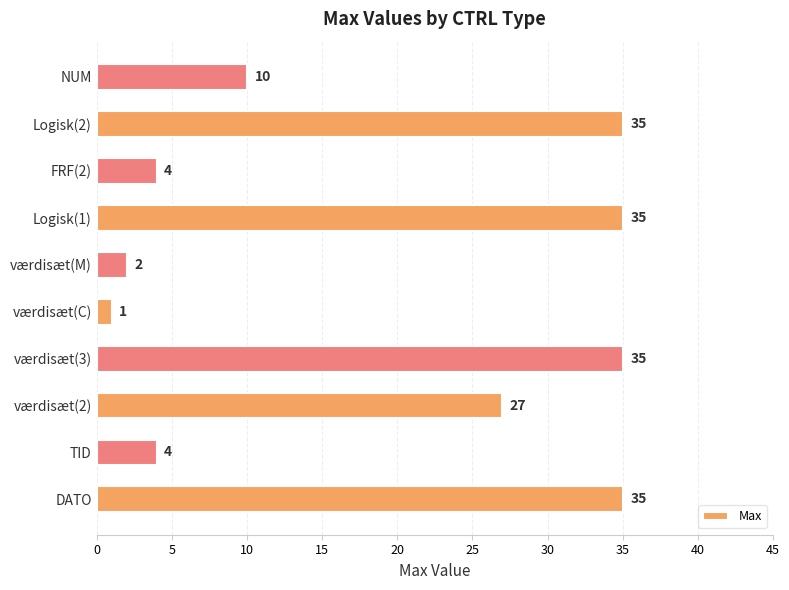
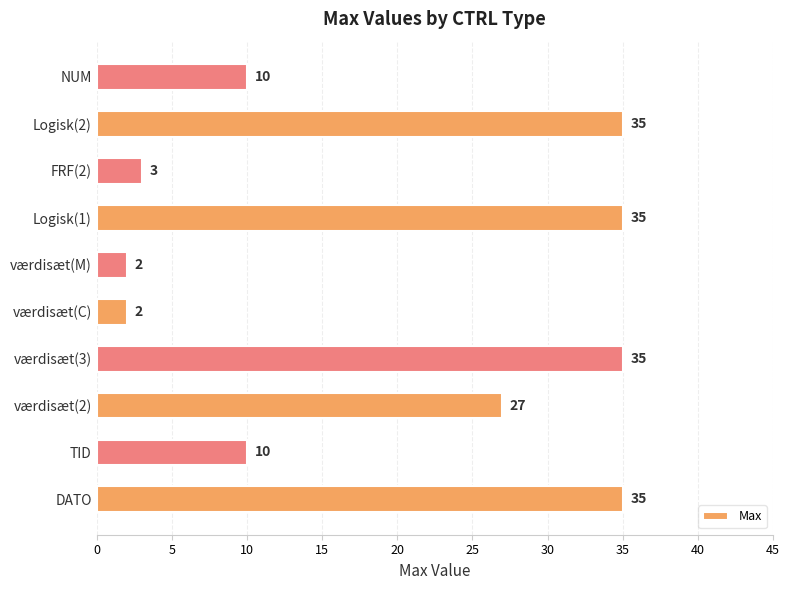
  {
    "NUM": 10,
    "Logisk(2)": 35,
-   "FRF(2)": 4,
+   "FRF(2)": 3,
    "Logisk(1)": 35,
    "værdisæt(M)": 2,
-   "værdisæt(C)": 1,
+   "værdisæt(C)": 2,
    "værdisæt(3)": 35,
    "værdisæt(2)": 27,
-   "TID": 4,
+   "TID": 10,
    "DATO": 35
  }
